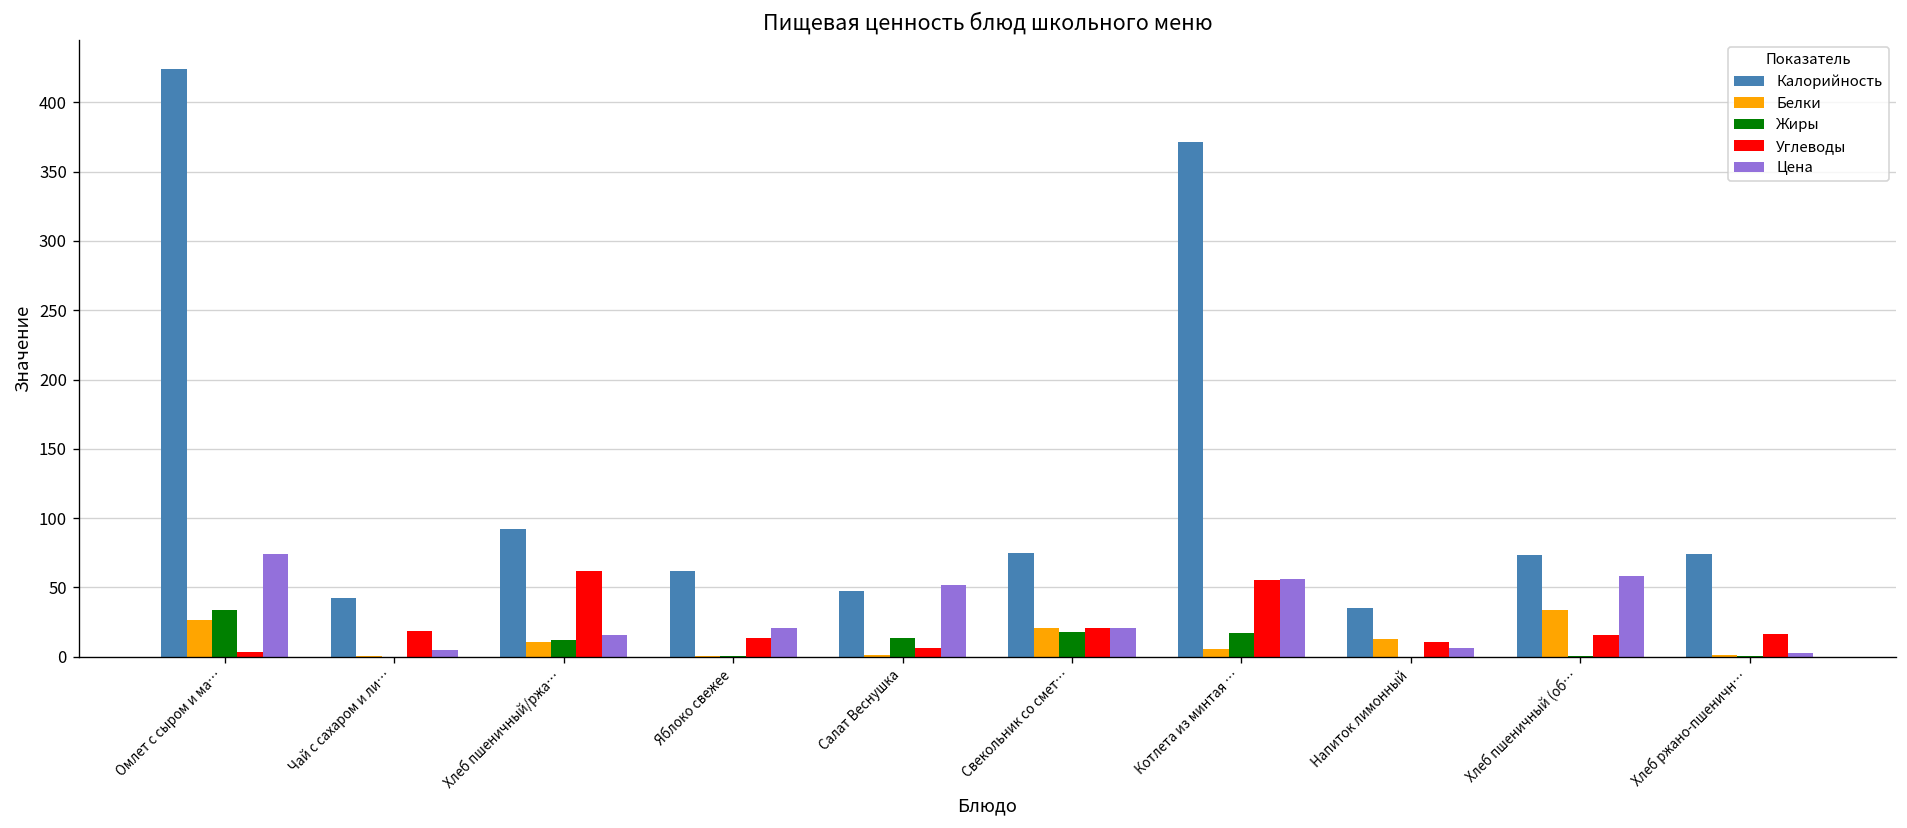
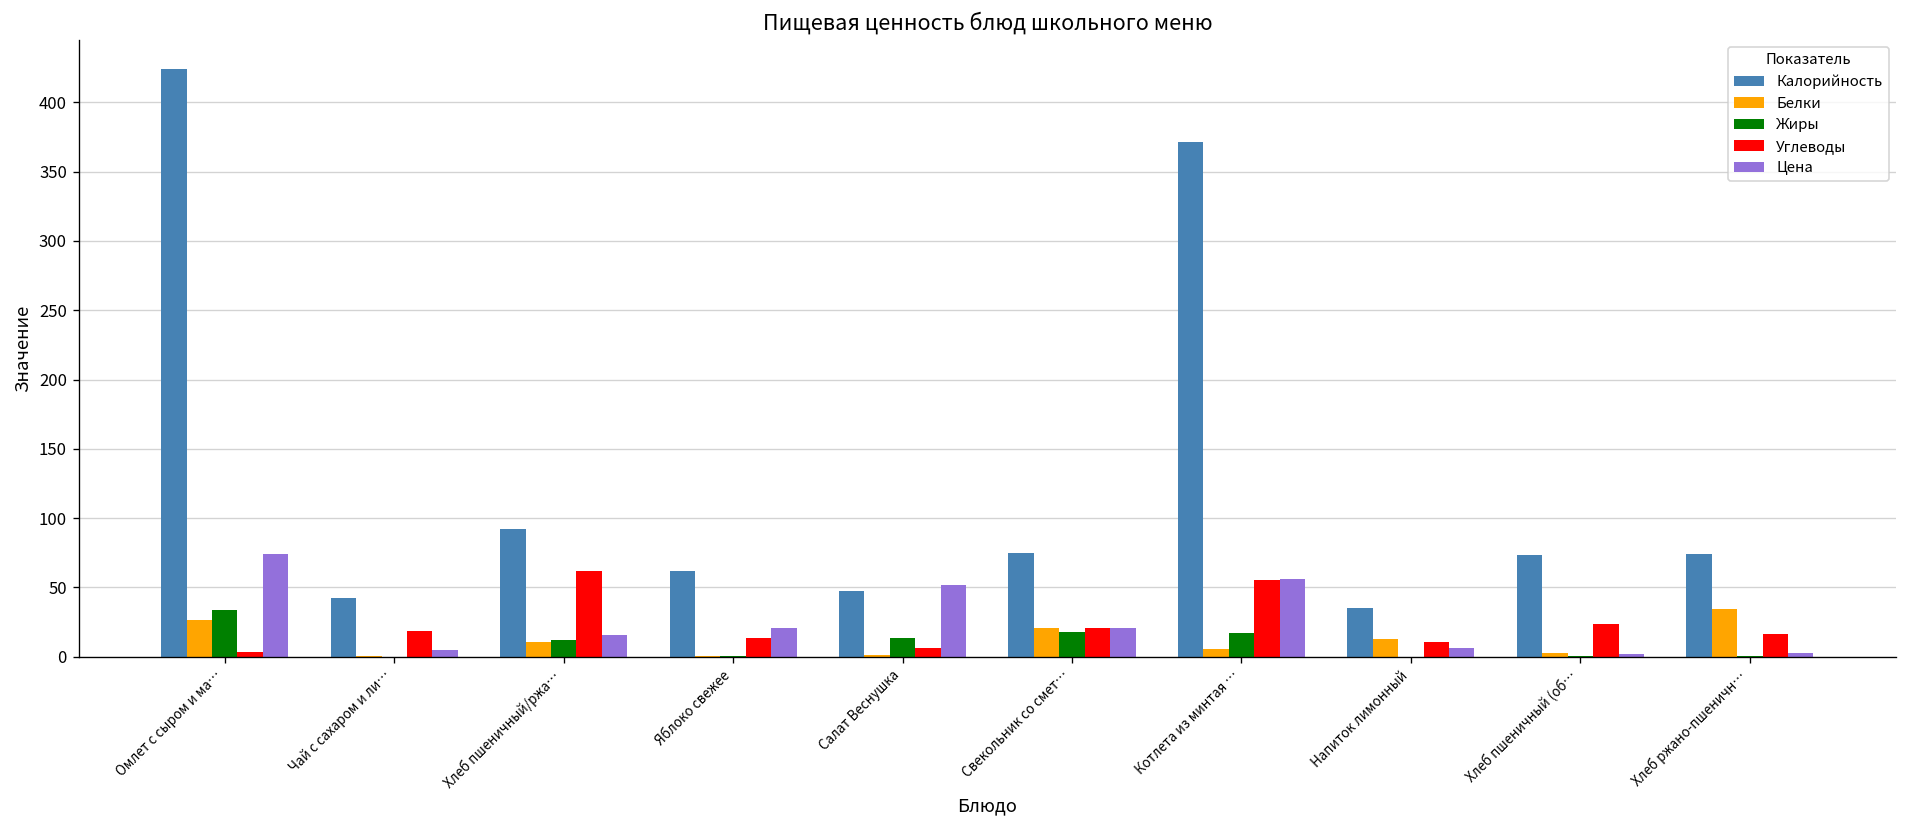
  {
    "Калорийность": {
      "Омлет с сыром и ма…": 424,
      "Чай с сахаром и ли…": 43,
      "Хлеб пшеничный/ржа…": 92,
      "Яблоко свежее": 62,
      "Салат Веснушка": 48,
      "Свекольник со смет…": 75,
      "Котлета из минтая …": 371,
      "Напиток лимонный": 35,
      "Хлеб пшеничный (об…": 74,
      "Хлеб ржано-пшеничн…": 74
    },
    "Белки": {
      "Омлет с сыром и ма…": 27,
      "Хлеб пшеничный/ржа…": 11,
      "Свекольник со смет…": 21,
      "Котлета из минтая …": 6,
      "Напиток лимонный": 13,
-     "Хлеб пшеничный (об…": 34,
-     "Хлеб ржано-пшеничн…": 2
+     "Хлеб пшеничный (об…": 2,
+     "Хлеб ржано-пшеничн…": 35
    },
    "Жиры": {
      "Омлет с сыром и ма…": 34,
      "Хлеб пшеничный/ржа…": 12,
      "Салат Веснушка": 13,
      "Свекольник со смет…": 18,
      "Котлета из минтая …": 17
    },
    "Углеводы": {
      "Омлет с сыром и ма…": 4,
      "Чай с сахаром и ли…": 19,
      "Хлеб пшеничный/ржа…": 62,
      "Яблоко свежее": 14,
      "Салат Веснушка": 6,
      "Свекольник со смет…": 20,
      "Котлета из минтая …": 55,
      "Напиток лимонный": 10,
-     "Хлеб пшеничный (об…": 15,
+     "Хлеб пшеничный (об…": 23,
      "Хлеб ржано-пшеничн…": 16
    },
    "Цена": {
      "Омлет с сыром и ма…": 74,
      "Чай с сахаром и ли…": 5,
      "Хлеб пшеничный/ржа…": 16,
      "Яблоко свежее": 21,
      "Салат Веснушка": 52,
      "Свекольник со смет…": 21,
      "Котлета из минтая …": 56,
      "Напиток лимонный": 6,
-     "Хлеб пшеничный (об…": 59,
+     "Хлеб пшеничный (об…": 2,
      "Хлеб ржано-пшеничн…": 3
    }
  }
